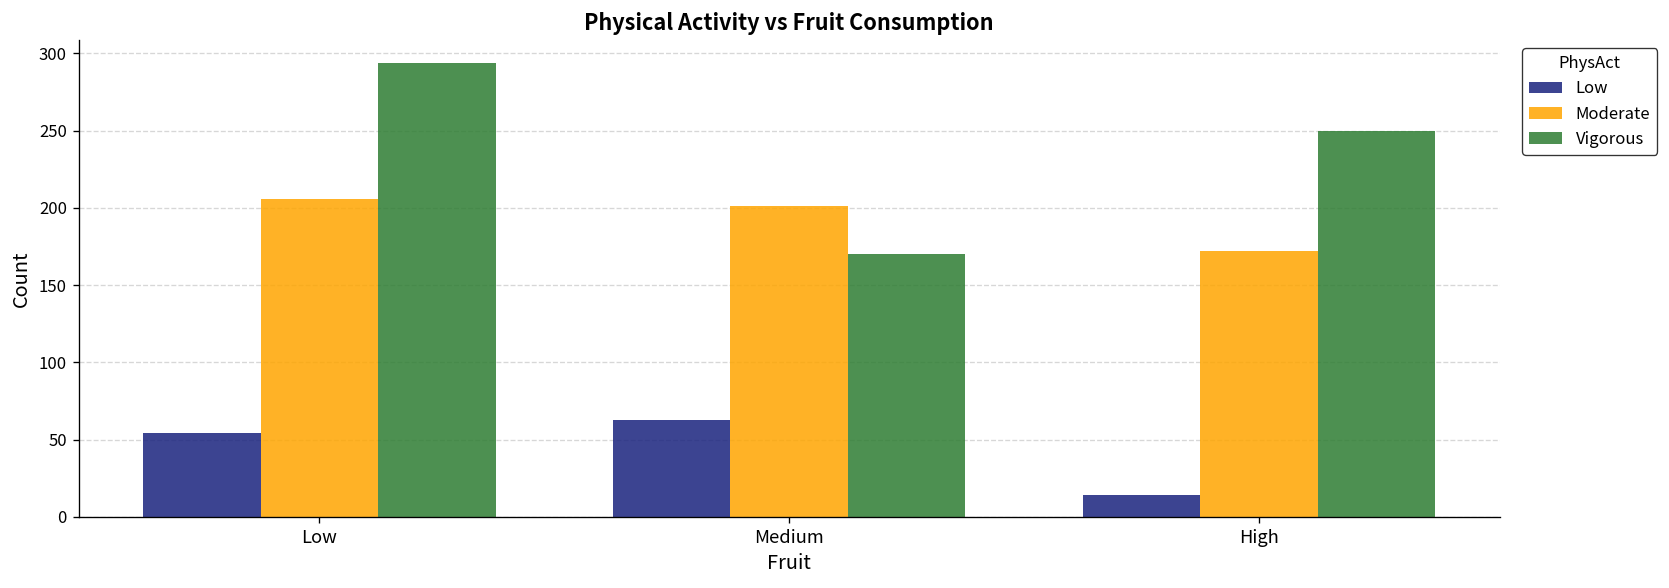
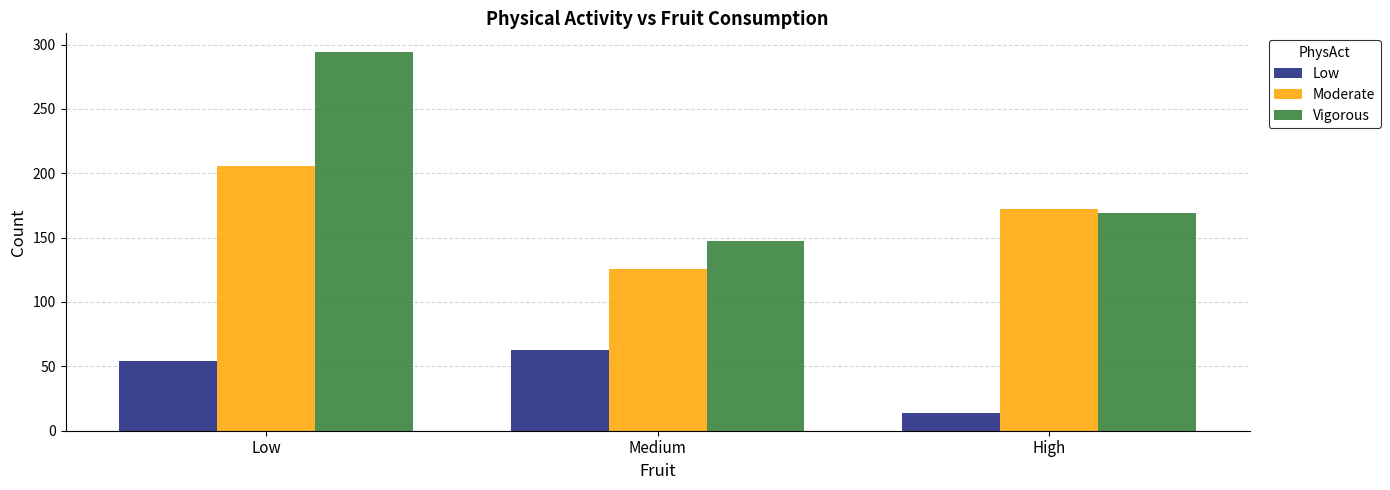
  {
    "Low": {
      "Low": 54,
      "Medium": 63,
      "High": 14
    },
    "Moderate": {
      "Low": 206,
-     "Medium": 201,
+     "Medium": 126,
      "High": 172
    },
    "Vigorous": {
      "Low": 294,
-     "Medium": 170,
-     "High": 250
+     "Medium": 147,
+     "High": 169
    }
  }
